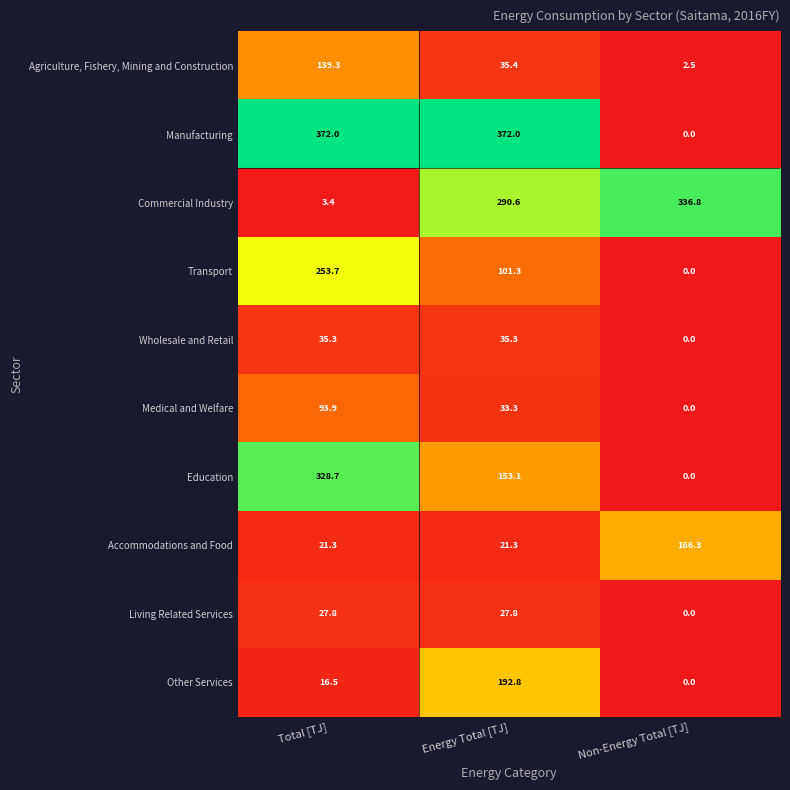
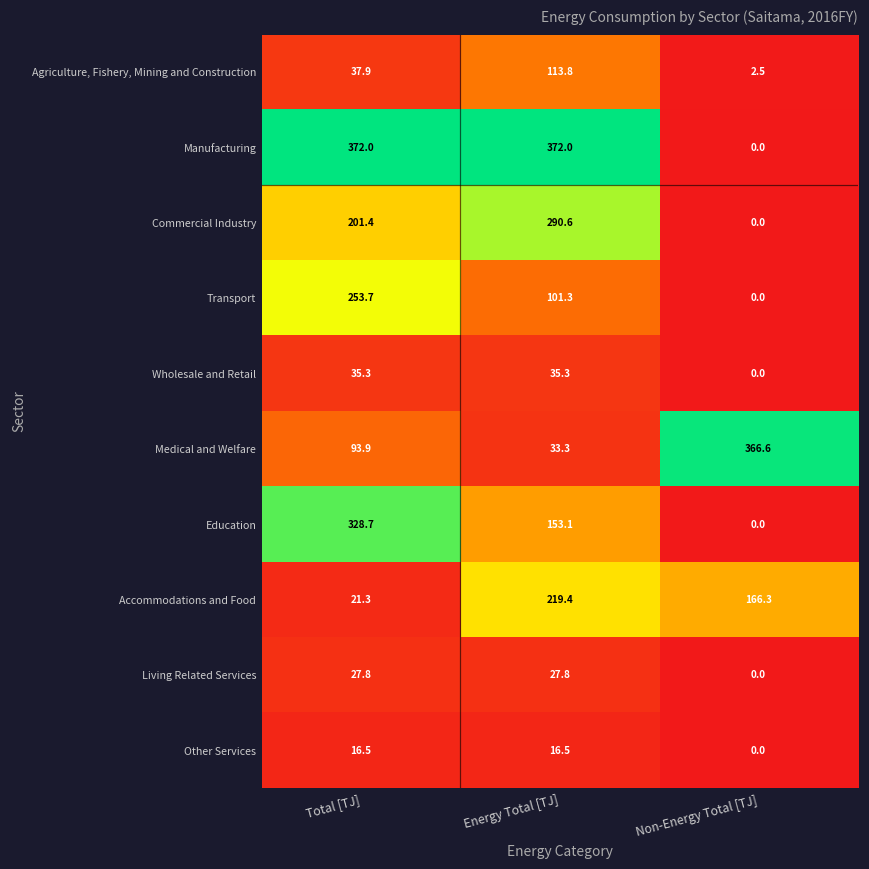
  {
    "Agriculture, Fishery, Mining and Construction": {
-     "Total [TJ]": 139.3,
-     "Energy Total [TJ]": 35.4,
+     "Total [TJ]": 37.9,
+     "Energy Total [TJ]": 113.8,
      "Non-Energy Total [TJ]": 2.5
    },
    "Manufacturing": {
      "Total [TJ]": 372.0,
      "Energy Total [TJ]": 372.0,
      "Non-Energy Total [TJ]": 0.0
    },
    "Commercial Industry": {
-     "Total [TJ]": 3.4,
+     "Total [TJ]": 201.4,
      "Energy Total [TJ]": 290.6,
-     "Non-Energy Total [TJ]": 336.8
+     "Non-Energy Total [TJ]": 0.0
    },
    "Transport": {
      "Total [TJ]": 253.7,
      "Energy Total [TJ]": 101.3,
      "Non-Energy Total [TJ]": 0.0
    },
    "Wholesale and Retail": {
      "Total [TJ]": 35.3,
      "Energy Total [TJ]": 35.3,
      "Non-Energy Total [TJ]": 0.0
    },
    "Medical and Welfare": {
      "Total [TJ]": 93.9,
      "Energy Total [TJ]": 33.3,
-     "Non-Energy Total [TJ]": 0.0
+     "Non-Energy Total [TJ]": 366.6
    },
    "Education": {
      "Total [TJ]": 328.7,
      "Energy Total [TJ]": 153.1,
      "Non-Energy Total [TJ]": 0.0
    },
    "Accommodations and Food": {
      "Total [TJ]": 21.3,
-     "Energy Total [TJ]": 21.3,
+     "Energy Total [TJ]": 219.4,
      "Non-Energy Total [TJ]": 166.3
    },
    "Living Related Services": {
      "Total [TJ]": 27.8,
      "Energy Total [TJ]": 27.8,
      "Non-Energy Total [TJ]": 0.0
    },
    "Other Services": {
      "Total [TJ]": 16.5,
-     "Energy Total [TJ]": 192.8,
+     "Energy Total [TJ]": 16.5,
      "Non-Energy Total [TJ]": 0.0
    }
  }
